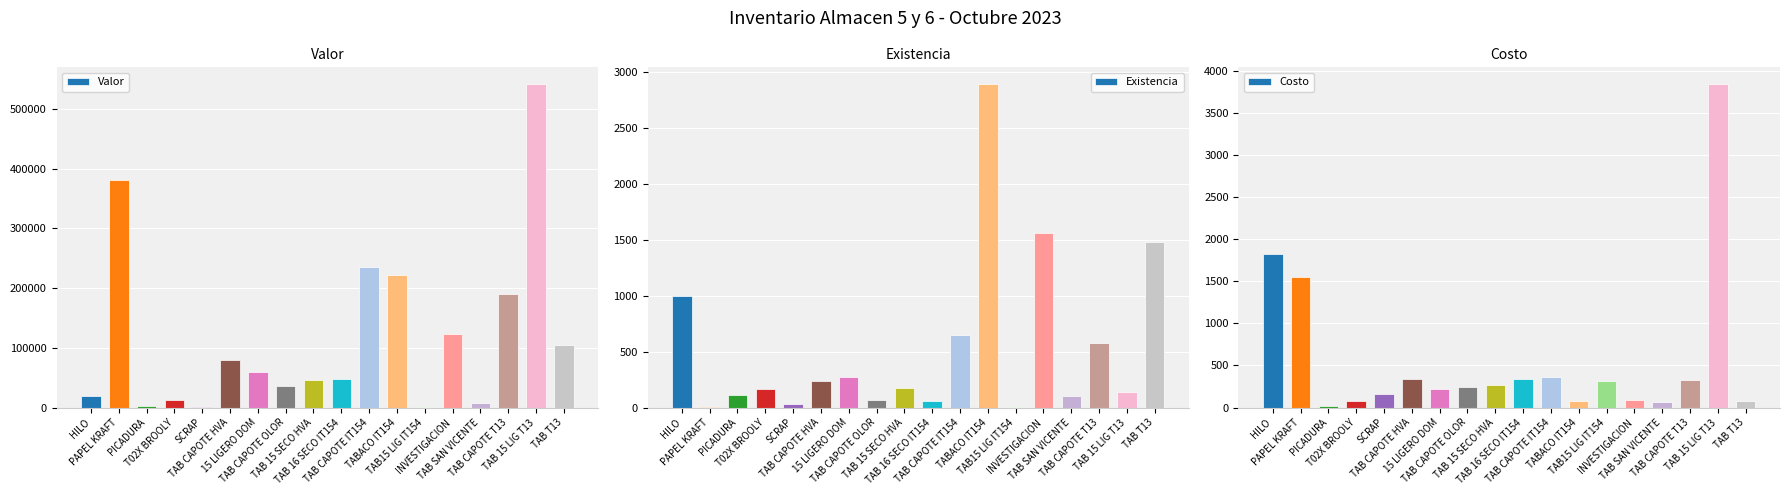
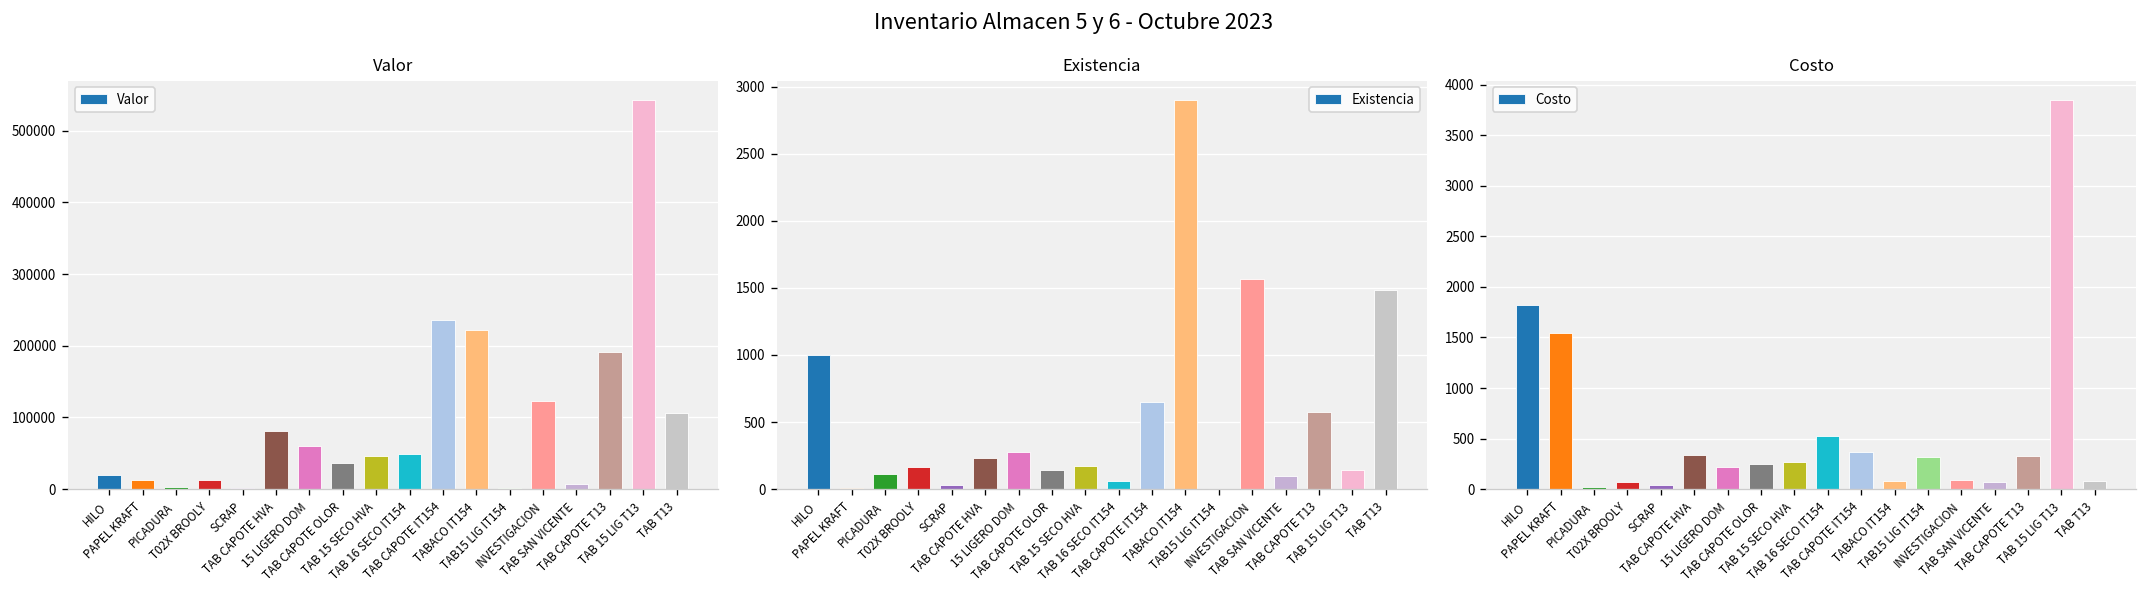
  {
    "Valor": {
      "HILO": 20000,
-     "PAPEL KRAFT": 380000,
+     "PAPEL KRAFT": 10000,
      "T02X BROOLY": 10000,
      "TAB CAPOTE HVA": 80000,
      "15 LIGERO DOM": 60000,
      "TAB CAPOTE OLOR": 40000,
      "TAB 15 SECO HVA": 50000,
      "TAB 16 SECO IT154": 50000,
      "TAB CAPOTE IT154": 240000,
      "TABACO IT154": 220000,
      "INVESTIGACION": 120000,
      "TAB SAN VICENTE": 10000,
      "TAB CAPOTE T13": 190000,
      "TAB 15 LIG T13": 540000,
      "TAB T13": 110000
    },
    "Existencia": {
      "HILO": 1000,
      "PICADURA": 110,
      "T02X BROOLY": 170,
      "SCRAP": 30,
      "TAB CAPOTE HVA": 240,
      "15 LIGERO DOM": 280,
-     "TAB CAPOTE OLOR": 70,
+     "TAB CAPOTE OLOR": 150,
      "TAB 15 SECO HVA": 170,
      "TAB 16 SECO IT154": 60,
      "TAB CAPOTE IT154": 650,
      "TABACO IT154": 2900,
      "INVESTIGACION": 1560,
      "TAB SAN VICENTE": 100,
      "TAB CAPOTE T13": 580,
      "TAB 15 LIG T13": 140,
      "TAB T13": 1480
    },
    "Costo": {
      "HILO": 1800,
      "PAPEL KRAFT": 1500,
      "T02X BROOLY": 100,
-     "SCRAP": 200,
+     "SCRAP": 0,
      "TAB CAPOTE HVA": 300,
      "15 LIGERO DOM": 200,
      "TAB CAPOTE OLOR": 200,
      "TAB 15 SECO HVA": 300,
-     "TAB 16 SECO IT154": 300,
+     "TAB 16 SECO IT154": 500,
      "TAB CAPOTE IT154": 400,
      "TABACO IT154": 100,
      "TAB15 LIG IT154": 300,
      "INVESTIGACION": 100,
      "TAB SAN VICENTE": 100,
      "TAB CAPOTE T13": 300,
      "TAB 15 LIG T13": 3800,
      "TAB T13": 100
    }
  }
